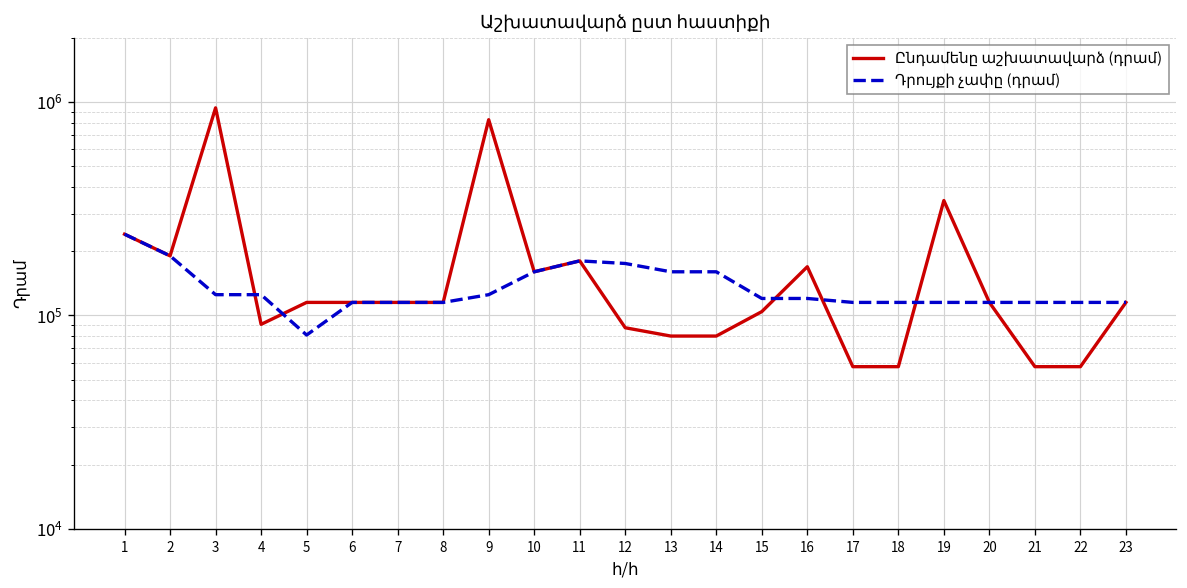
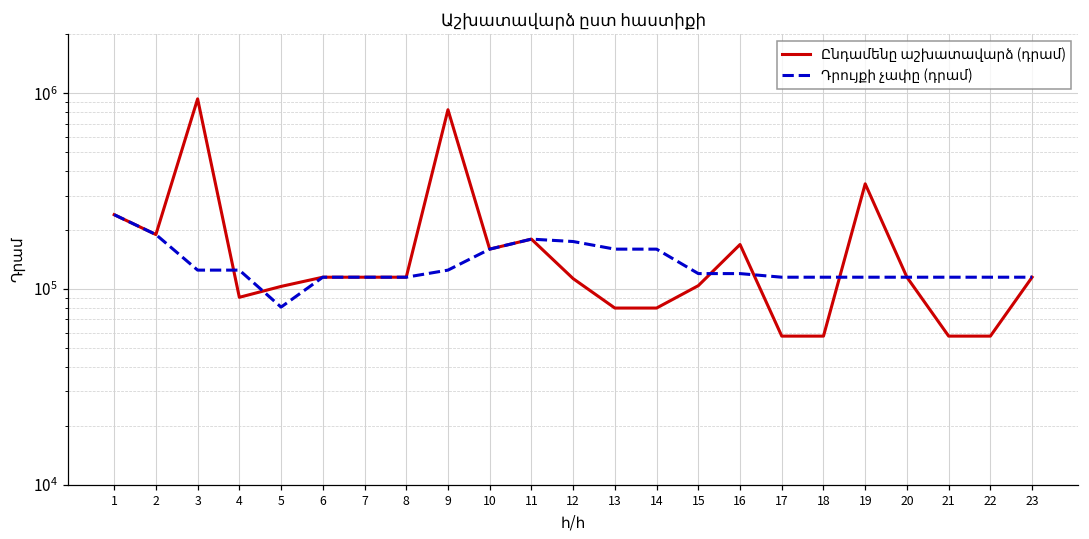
  {
    "Ընդամենը աշխատավարձ (դրամ)": {
      "3": 900000,
      "4": 90000,
-     "5": 120000,
+     "5": 100000,
      "9": 800000,
-     "12": 90000,
+     "12": 110000,
      "13": 80000,
      "14": 80000,
      "15": 100000,
      "16": 170000,
      "17": 58000,
      "18": 58000,
      "19": 350000,
      "21": 58000,
      "22": 58000
    },
    "Դրույքի չափը (դրամ)": {
      "3": 130000,
      "4": 130000,
      "5": 80000,
      "9": 130000,
      "12": 180000,
      "13": 160000,
      "14": 160000,
      "15": 120000,
      "16": 120000,
      "17": 120000,
      "18": 120000,
      "19": 120000,
      "21": 120000,
      "22": 120000
    }
  }
